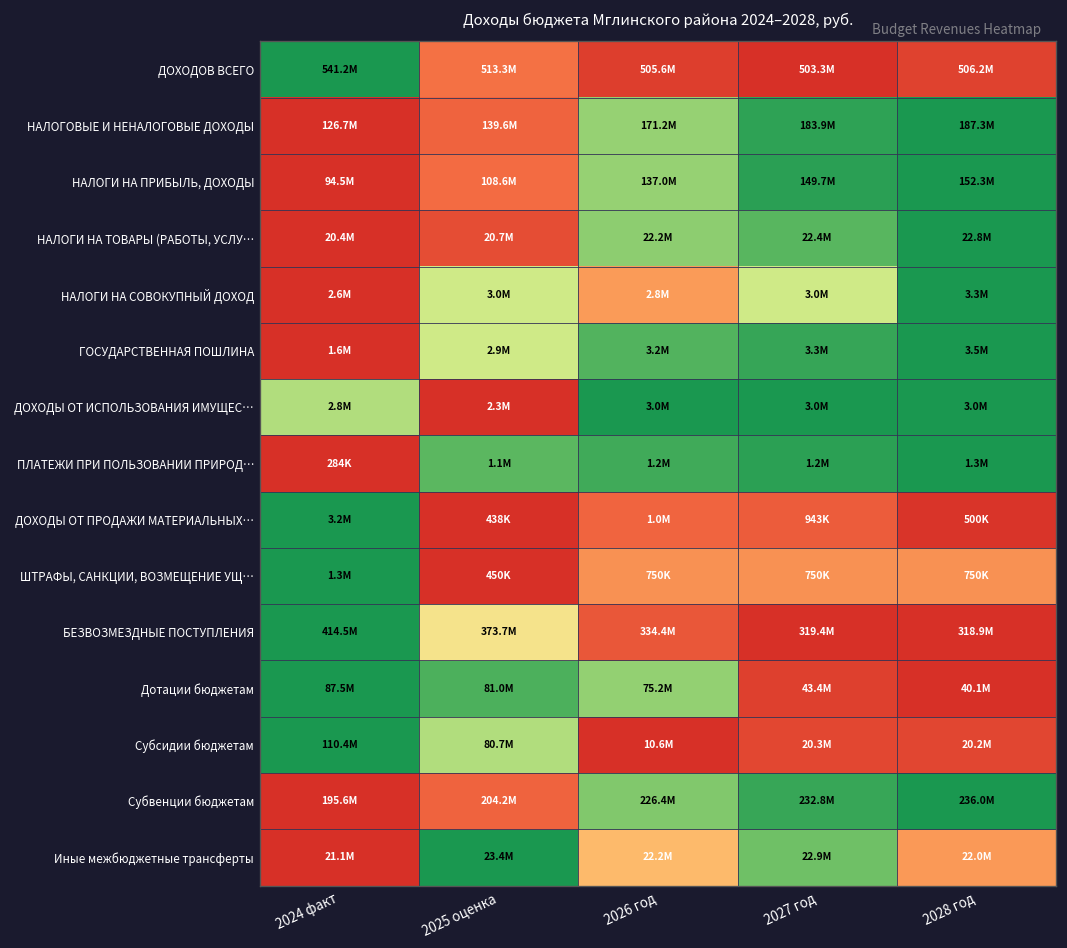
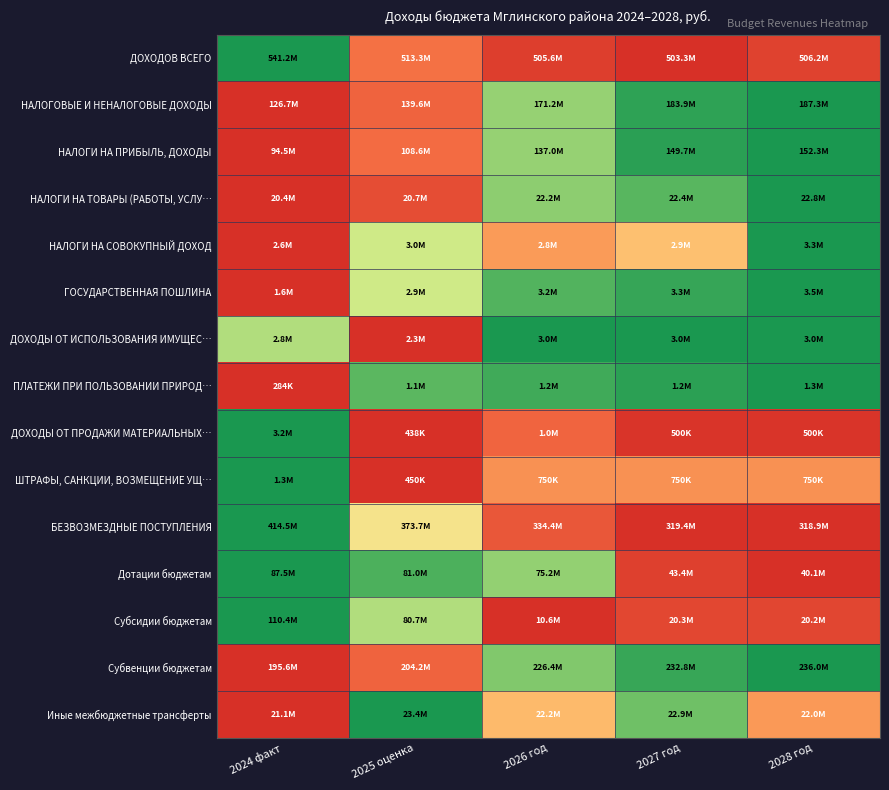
  {
    "ДОХОДОВ ВСЕГО": {
      "2024 факт": "541.2M",
      "2025 оценка": "513.3M",
      "2026 год": "505.6M",
      "2027 год": "503.3M",
      "2028 год": "506.2M"
    },
    "НАЛОГОВЫЕ И НЕНАЛОГОВЫЕ ДОХОДЫ": {
      "2024 факт": "126.7M",
      "2025 оценка": "139.6M",
      "2026 год": "171.2M",
      "2027 год": "183.9M",
      "2028 год": "187.3M"
    },
    "НАЛОГИ НА ПРИБЫЛЬ, ДОХОДЫ": {
      "2024 факт": "94.5M",
      "2025 оценка": "108.6M",
      "2026 год": "137.0M",
      "2027 год": "149.7M",
      "2028 год": "152.3M"
    },
    "НАЛОГИ НА ТОВАРЫ (РАБОТЫ, УСЛУ…": {
      "2024 факт": "20.4M",
      "2025 оценка": "20.7M",
      "2026 год": "22.2M",
      "2027 год": "22.4M",
      "2028 год": "22.8M"
    },
    "НАЛОГИ НА СОВОКУПНЫЙ ДОХОД": {
      "2024 факт": "2.6M",
      "2025 оценка": "3.0M",
      "2026 год": "2.8M",
-     "2027 год": "3.0M",
+     "2027 год": "2.9M",
      "2028 год": "3.3M"
    },
    "ГОСУДАРСТВЕННАЯ ПОШЛИНА": {
      "2024 факт": "1.6M",
      "2025 оценка": "2.9M",
      "2026 год": "3.2M",
      "2027 год": "3.3M",
      "2028 год": "3.5M"
    },
    "ДОХОДЫ ОТ ИСПОЛЬЗОВАНИЯ ИМУЩЕС…": {
      "2024 факт": "2.8M",
      "2025 оценка": "2.3M",
      "2026 год": "3.0M",
      "2027 год": "3.0M",
      "2028 год": "3.0M"
    },
    "ПЛАТЕЖИ ПРИ ПОЛЬЗОВАНИИ ПРИРОД…": {
      "2024 факт": "284K",
      "2025 оценка": "1.1M",
      "2026 год": "1.2M",
      "2027 год": "1.2M",
      "2028 год": "1.3M"
    },
    "ДОХОДЫ ОТ ПРОДАЖИ МАТЕРИАЛЬНЫХ…": {
      "2024 факт": "3.2M",
      "2025 оценка": "438K",
      "2026 год": "1.0M",
-     "2027 год": "943K",
+     "2027 год": "500K",
      "2028 год": "500K"
    },
    "ШТРАФЫ, САНКЦИИ, ВОЗМЕЩЕНИЕ УЩ…": {
      "2024 факт": "1.3M",
      "2025 оценка": "450K",
      "2026 год": "750K",
      "2027 год": "750K",
      "2028 год": "750K"
    },
    "БЕЗВОЗМЕЗДНЫЕ ПОСТУПЛЕНИЯ": {
      "2024 факт": "414.5M",
      "2025 оценка": "373.7M",
      "2026 год": "334.4M",
      "2027 год": "319.4M",
      "2028 год": "318.9M"
    },
    "Дотации бюджетам": {
      "2024 факт": "87.5M",
      "2025 оценка": "81.0M",
      "2026 год": "75.2M",
      "2027 год": "43.4M",
      "2028 год": "40.1M"
    },
    "Субсидии бюджетам": {
      "2024 факт": "110.4M",
      "2025 оценка": "80.7M",
      "2026 год": "10.6M",
      "2027 год": "20.3M",
      "2028 год": "20.2M"
    },
    "Субвенции бюджетам": {
      "2024 факт": "195.6M",
      "2025 оценка": "204.2M",
      "2026 год": "226.4M",
      "2027 год": "232.8M",
      "2028 год": "236.0M"
    },
    "Иные межбюджетные трансферты": {
      "2024 факт": "21.1M",
      "2025 оценка": "23.4M",
      "2026 год": "22.2M",
      "2027 год": "22.9M",
      "2028 год": "22.0M"
    }
  }
